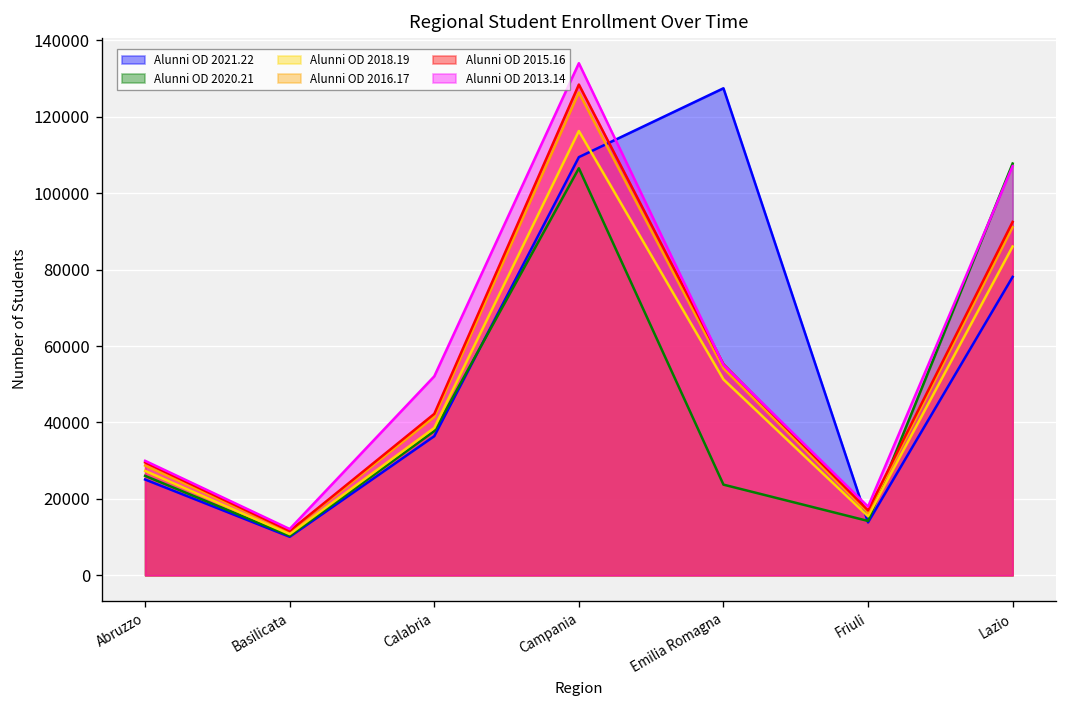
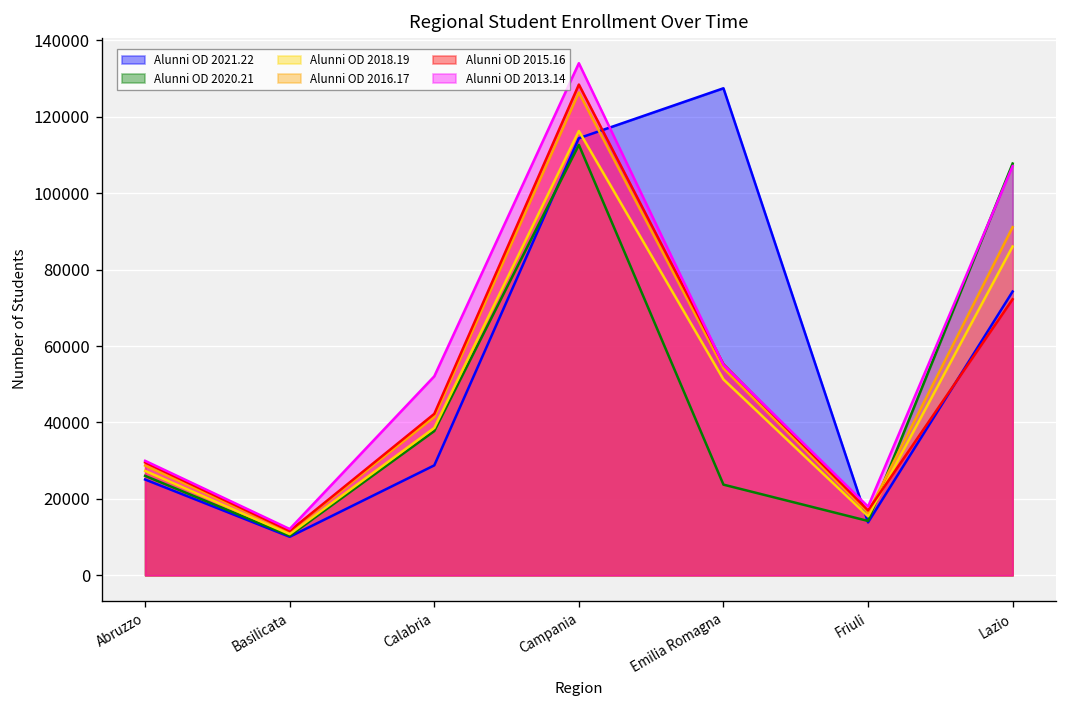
  {
    "Alunni OD 2021.22": {
      "Abruzzo": 25000,
-     "Calabria": 36000,
-     "Campania": 109000,
+     "Calabria": 29000,
+     "Campania": 114000,
      "Emilia Romagna": 127000,
-     "Lazio": 78000
+     "Lazio": 74000
    },
    "Alunni OD 2020.21": {
      "Abruzzo": 26000,
      "Calabria": 38000,
-     "Campania": 107000,
+     "Campania": 113000,
      "Emilia Romagna": 24000
    },
    "Alunni OD 2015.16": {
      "Calabria": 42000,
      "Campania": 128000,
-     "Lazio": 92000
+     "Lazio": 72000
    },
    "Alunni OD 2013.14": {
      "Calabria": 52000,
      "Campania": 134000,
      "Friuli": 18000
    }
  }
